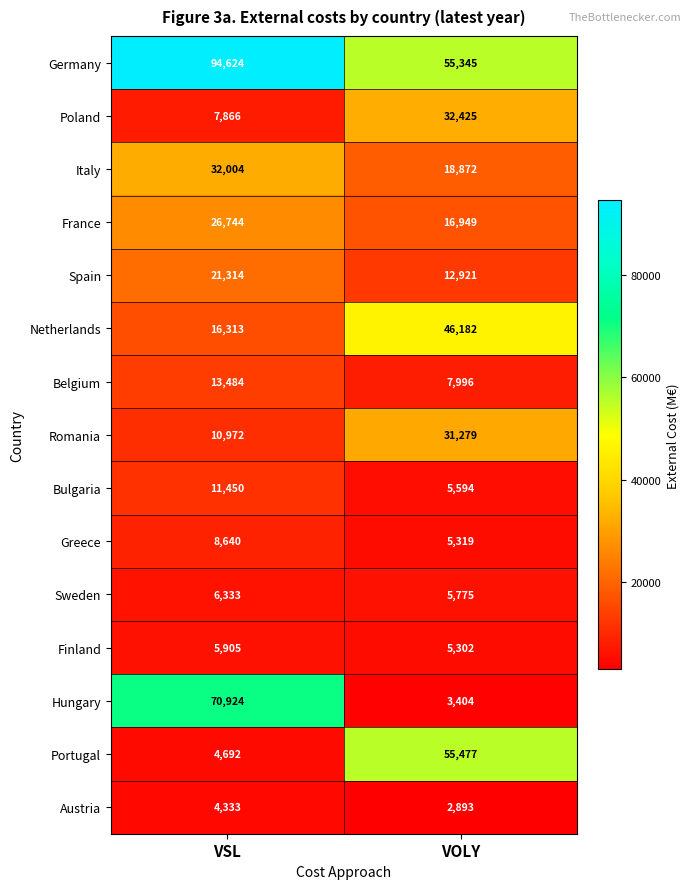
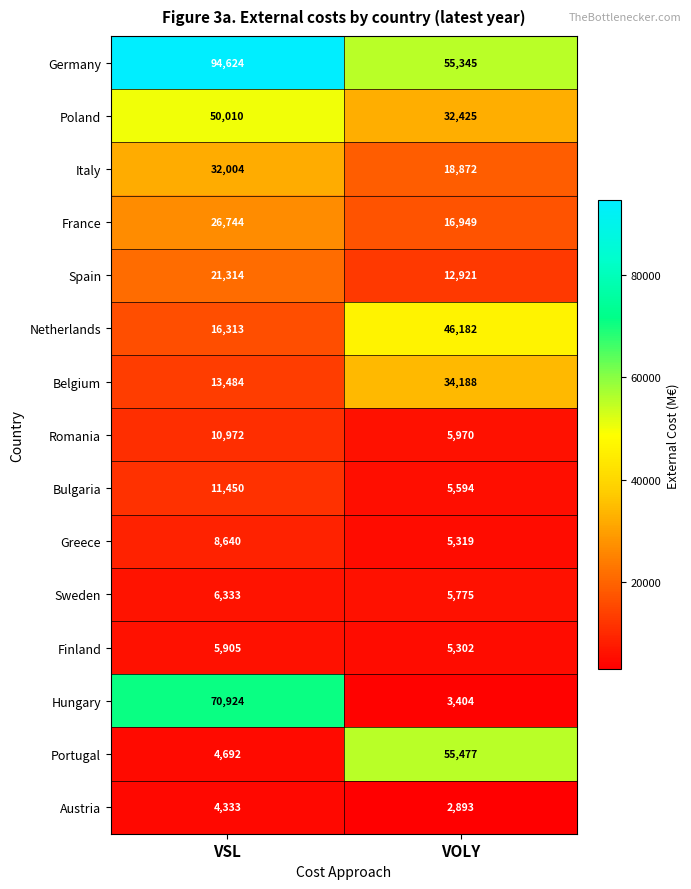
  {
    "Germany": {
      "VSL": "94,624",
      "VOLY": "55,345"
    },
    "Poland": {
-     "VSL": "7,866",
+     "VSL": "50,010",
      "VOLY": "32,425"
    },
    "Italy": {
      "VSL": "32,004",
      "VOLY": "18,872"
    },
    "France": {
      "VSL": "26,744",
      "VOLY": "16,949"
    },
    "Spain": {
      "VSL": "21,314",
      "VOLY": "12,921"
    },
    "Netherlands": {
      "VSL": "16,313",
      "VOLY": "46,182"
    },
    "Belgium": {
      "VSL": "13,484",
-     "VOLY": "7,996"
+     "VOLY": "34,188"
    },
    "Romania": {
      "VSL": "10,972",
-     "VOLY": "31,279"
+     "VOLY": "5,970"
    },
    "Bulgaria": {
      "VSL": "11,450",
      "VOLY": "5,594"
    },
    "Greece": {
      "VSL": "8,640",
      "VOLY": "5,319"
    },
    "Sweden": {
      "VSL": "6,333",
      "VOLY": "5,775"
    },
    "Finland": {
      "VSL": "5,905",
      "VOLY": "5,302"
    },
    "Hungary": {
      "VSL": "70,924",
      "VOLY": "3,404"
    },
    "Portugal": {
      "VSL": "4,692",
      "VOLY": "55,477"
    },
    "Austria": {
      "VSL": "4,333",
      "VOLY": "2,893"
    }
  }
